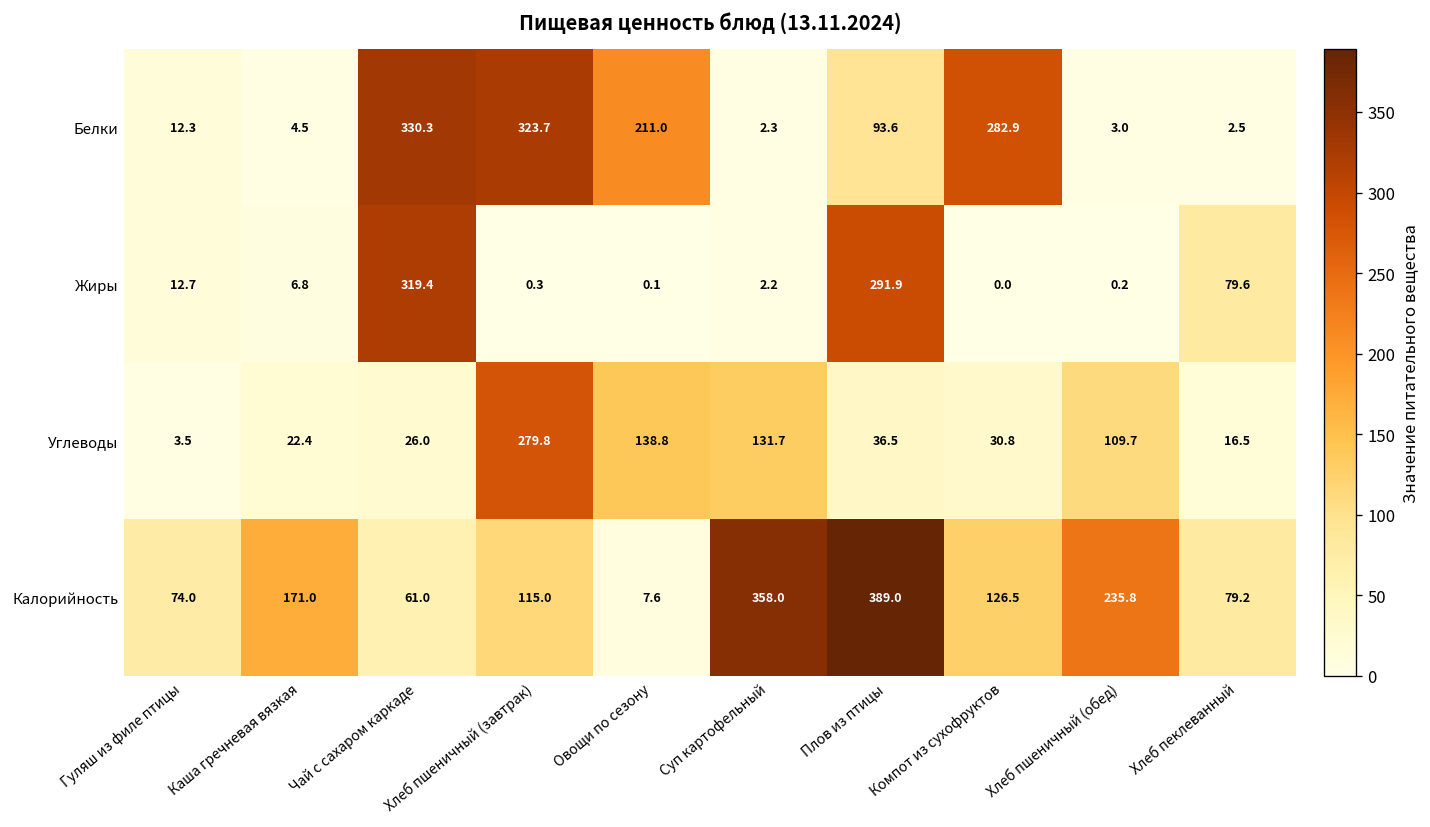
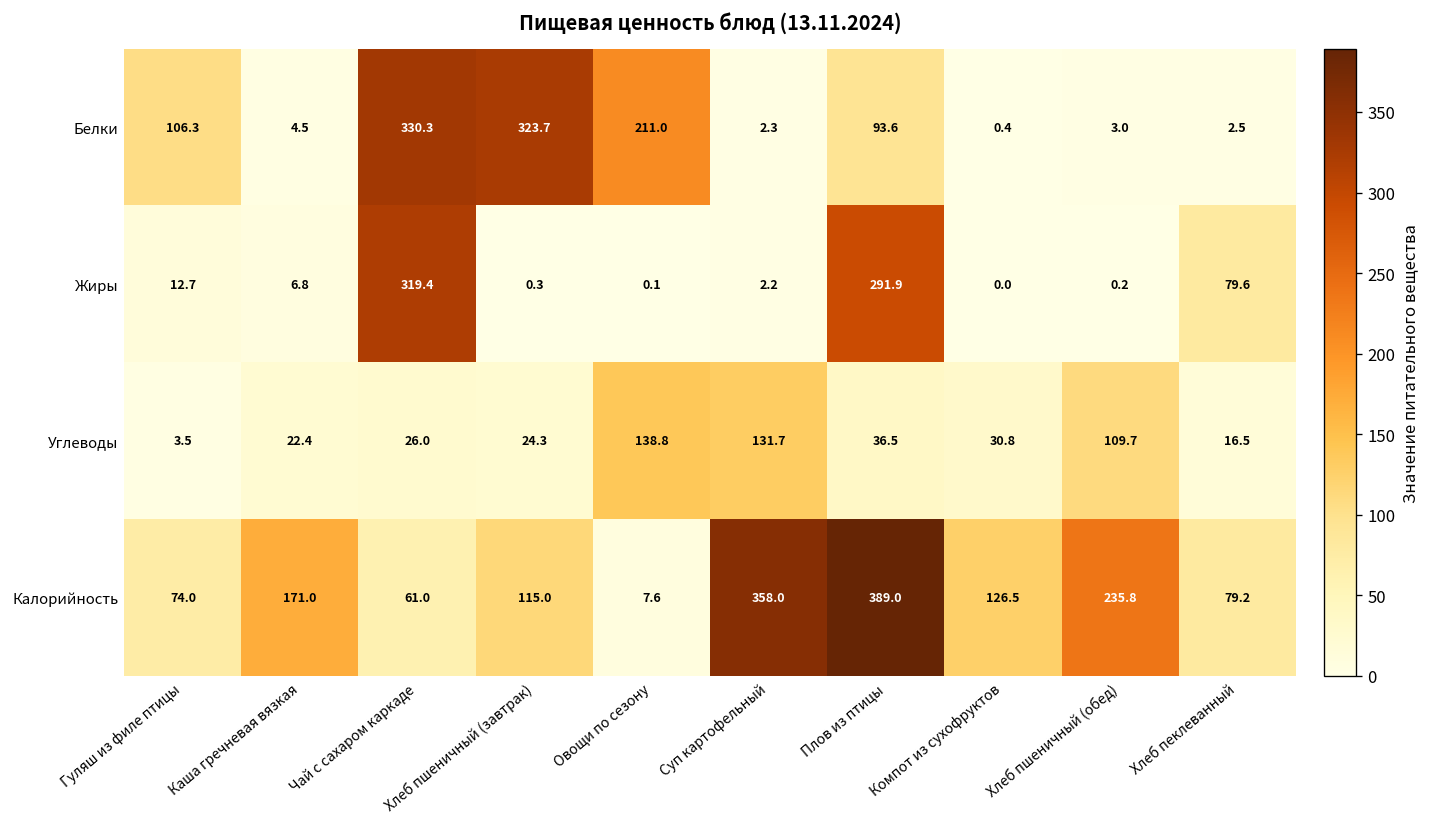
  {
    "Белки": {
-     "Гуляш из филе птицы": 12.3,
+     "Гуляш из филе птицы": 106.3,
      "Каша гречневая вязкая": 4.5,
      "Чай с сахаром каркаде": 330.3,
      "Хлеб пшеничный (завтрак)": 323.7,
      "Овощи по сезону": 211.0,
      "Суп картофельный": 2.3,
      "Плов из птицы": 93.6,
-     "Компот из сухофруктов": 282.9,
+     "Компот из сухофруктов": 0.4,
      "Хлеб пшеничный (обед)": 3.0,
      "Хлеб пеклеванный": 2.5
    },
    "Жиры": {
      "Гуляш из филе птицы": 12.7,
      "Каша гречневая вязкая": 6.8,
      "Чай с сахаром каркаде": 319.4,
      "Хлеб пшеничный (завтрак)": 0.3,
      "Овощи по сезону": 0.1,
      "Суп картофельный": 2.2,
      "Плов из птицы": 291.9,
      "Компот из сухофруктов": 0.0,
      "Хлеб пшеничный (обед)": 0.2,
      "Хлеб пеклеванный": 79.6
    },
    "Углеводы": {
      "Гуляш из филе птицы": 3.5,
      "Каша гречневая вязкая": 22.4,
      "Чай с сахаром каркаде": 26.0,
-     "Хлеб пшеничный (завтрак)": 279.8,
+     "Хлеб пшеничный (завтрак)": 24.3,
      "Овощи по сезону": 138.8,
      "Суп картофельный": 131.7,
      "Плов из птицы": 36.5,
      "Компот из сухофруктов": 30.8,
      "Хлеб пшеничный (обед)": 109.7,
      "Хлеб пеклеванный": 16.5
    },
    "Калорийность": {
      "Гуляш из филе птицы": 74.0,
      "Каша гречневая вязкая": 171.0,
      "Чай с сахаром каркаде": 61.0,
      "Хлеб пшеничный (завтрак)": 115.0,
      "Овощи по сезону": 7.6,
      "Суп картофельный": 358.0,
      "Плов из птицы": 389.0,
      "Компот из сухофруктов": 126.5,
      "Хлеб пшеничный (обед)": 235.8,
      "Хлеб пеклеванный": 79.2
    }
  }
